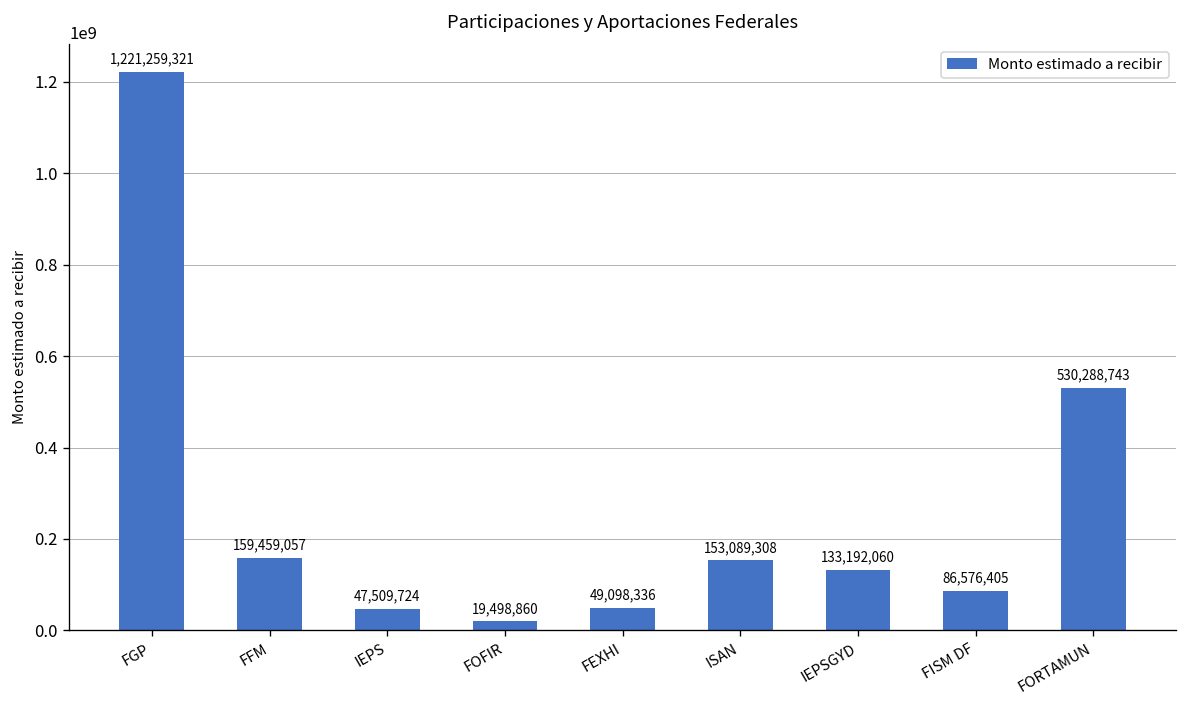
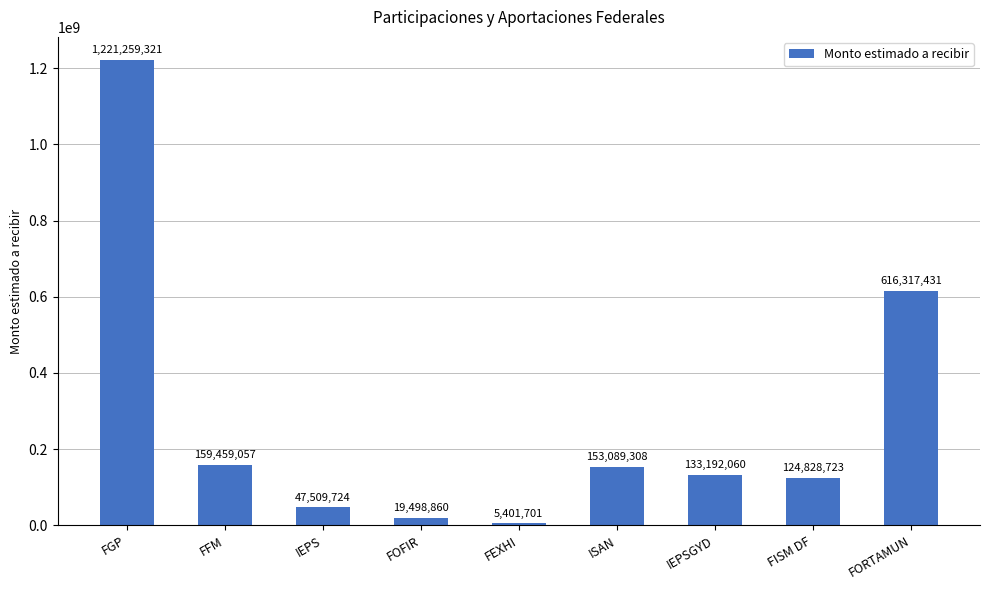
  {
    "FGP": "1,221,259,321",
    "FFM": "159,459,057",
    "IEPS": "47,509,724",
    "FOFIR": "19,498,860",
-   "FEXHI": "49,098,336",
+   "FEXHI": "5,401,701",
    "ISAN": "153,089,308",
    "IEPSGYD": "133,192,060",
-   "FISM DF": "86,576,405",
-   "FORTAMUN": "530,288,743"
+   "FISM DF": "124,828,723",
+   "FORTAMUN": "616,317,431"
  }
